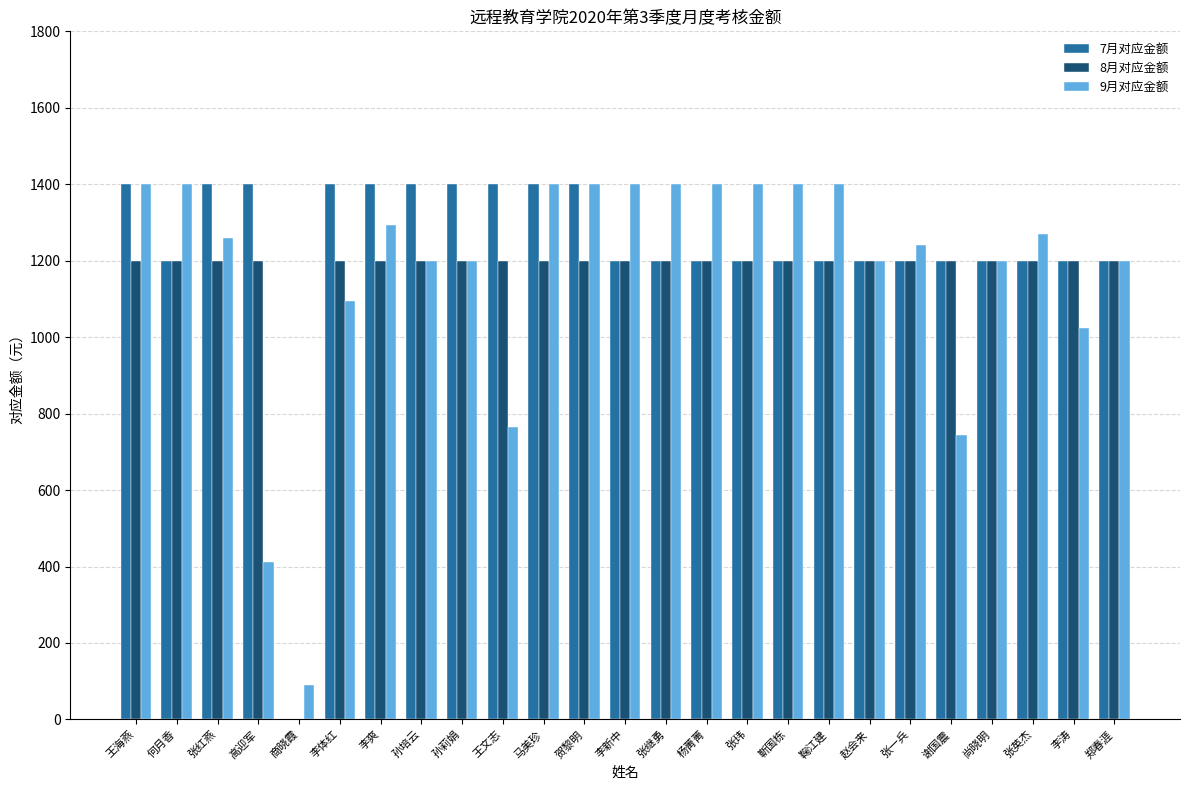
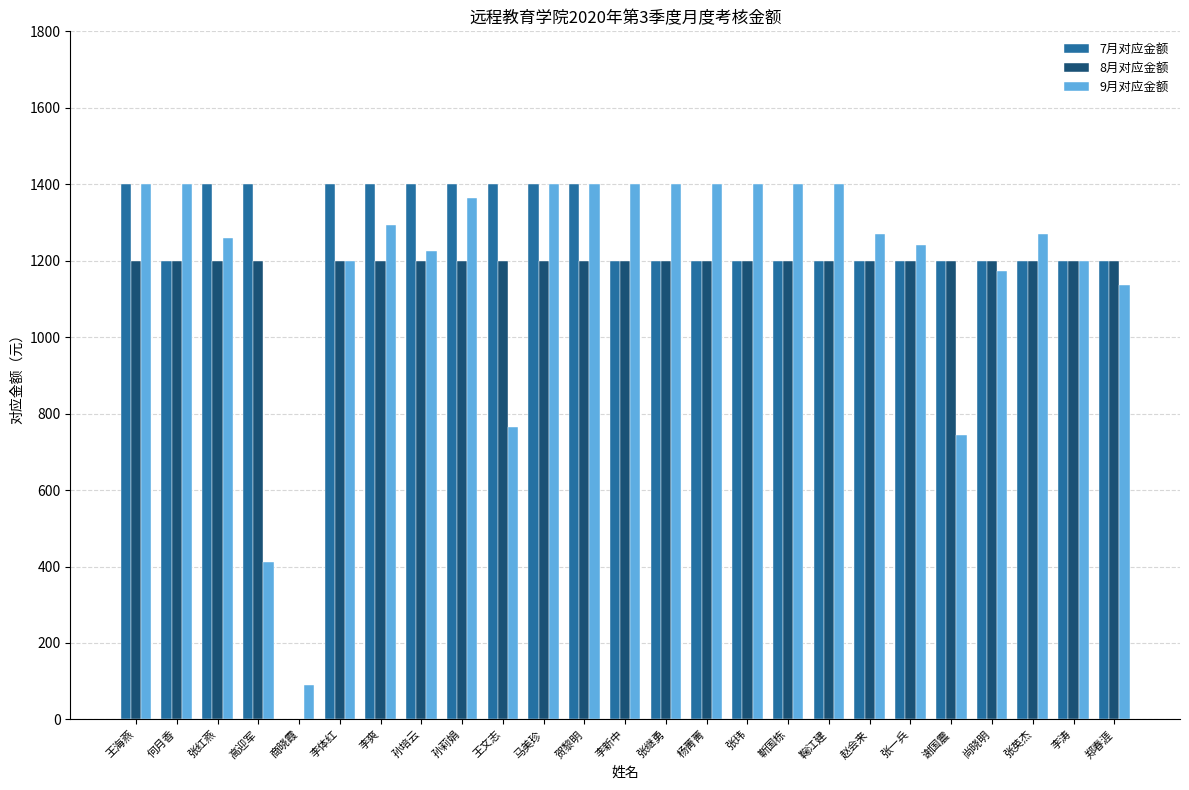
  {
    "9月对应金额": {
      "王海燕": 1400,
      "何月香": 1400,
      "张红燕": 1260,
      "高迎军": 410,
      "商晓霞": 90,
-     "李体红": 1100,
+     "李体红": 1200,
      "李爽": 1290,
-     "孙培云": 1200,
-     "孙莉娟": 1200,
+     "孙培云": 1230,
+     "孙莉娟": 1370,
      "王文志": 760,
      "马美珍": 1400,
      "贺黎明": 1400,
      "李新中": 1400,
      "张继勇": 1400,
      "杨菁菁": 1400,
      "张玮": 1400,
      "靳国栋": 1400,
      "鞠江建": 1400,
-     "赵会来": 1200,
+     "赵会来": 1270,
      "张一兵": 1240,
      "谢国震": 740,
-     "尚晓明": 1200,
+     "尚晓明": 1170,
      "张英杰": 1270,
-     "李涛": 1020,
-     "郑春涯": 1200
+     "李涛": 1200,
+     "郑春涯": 1140
    }
  }
